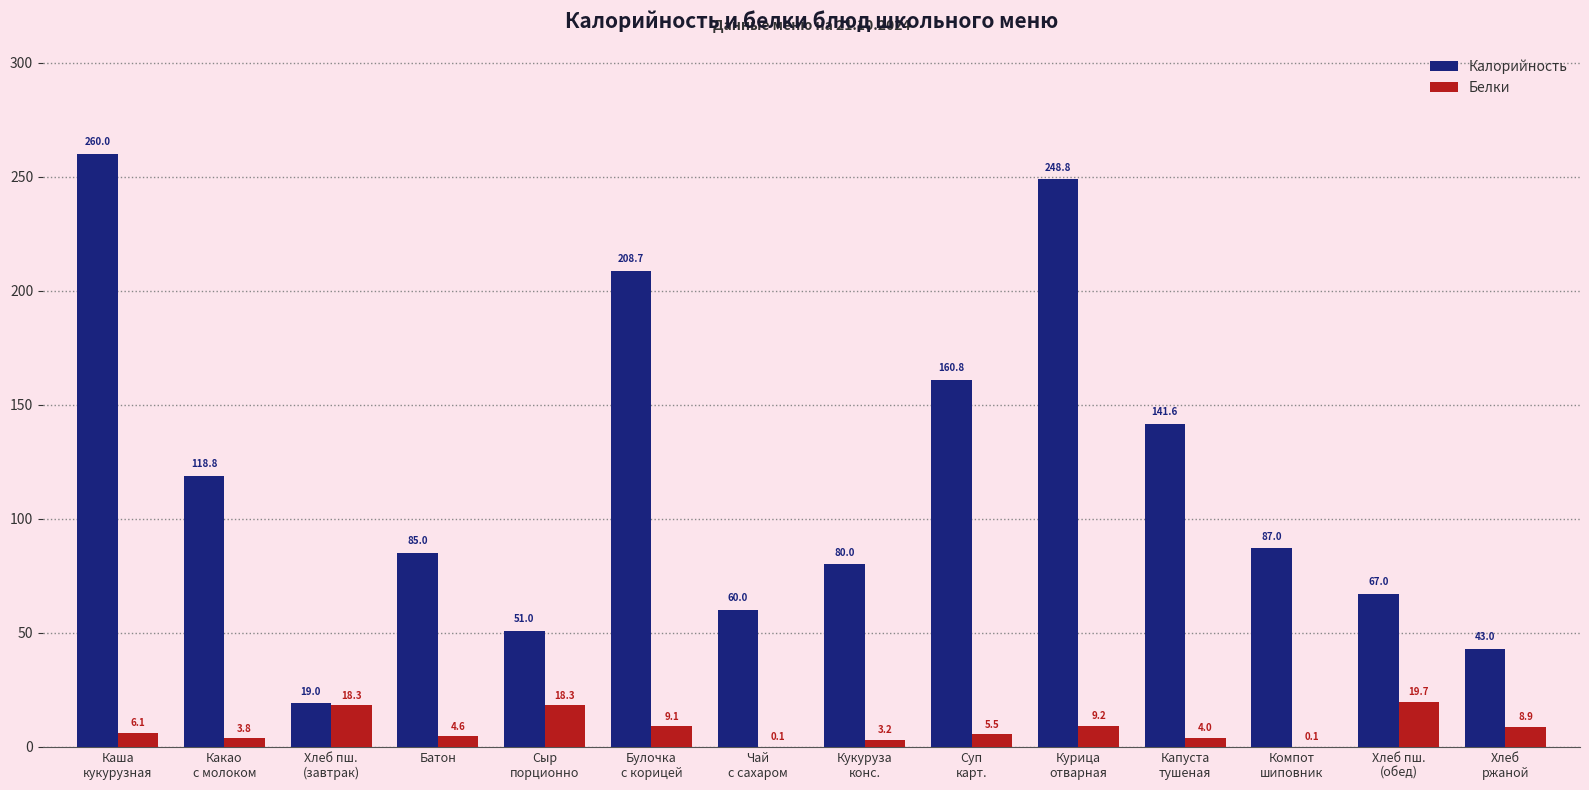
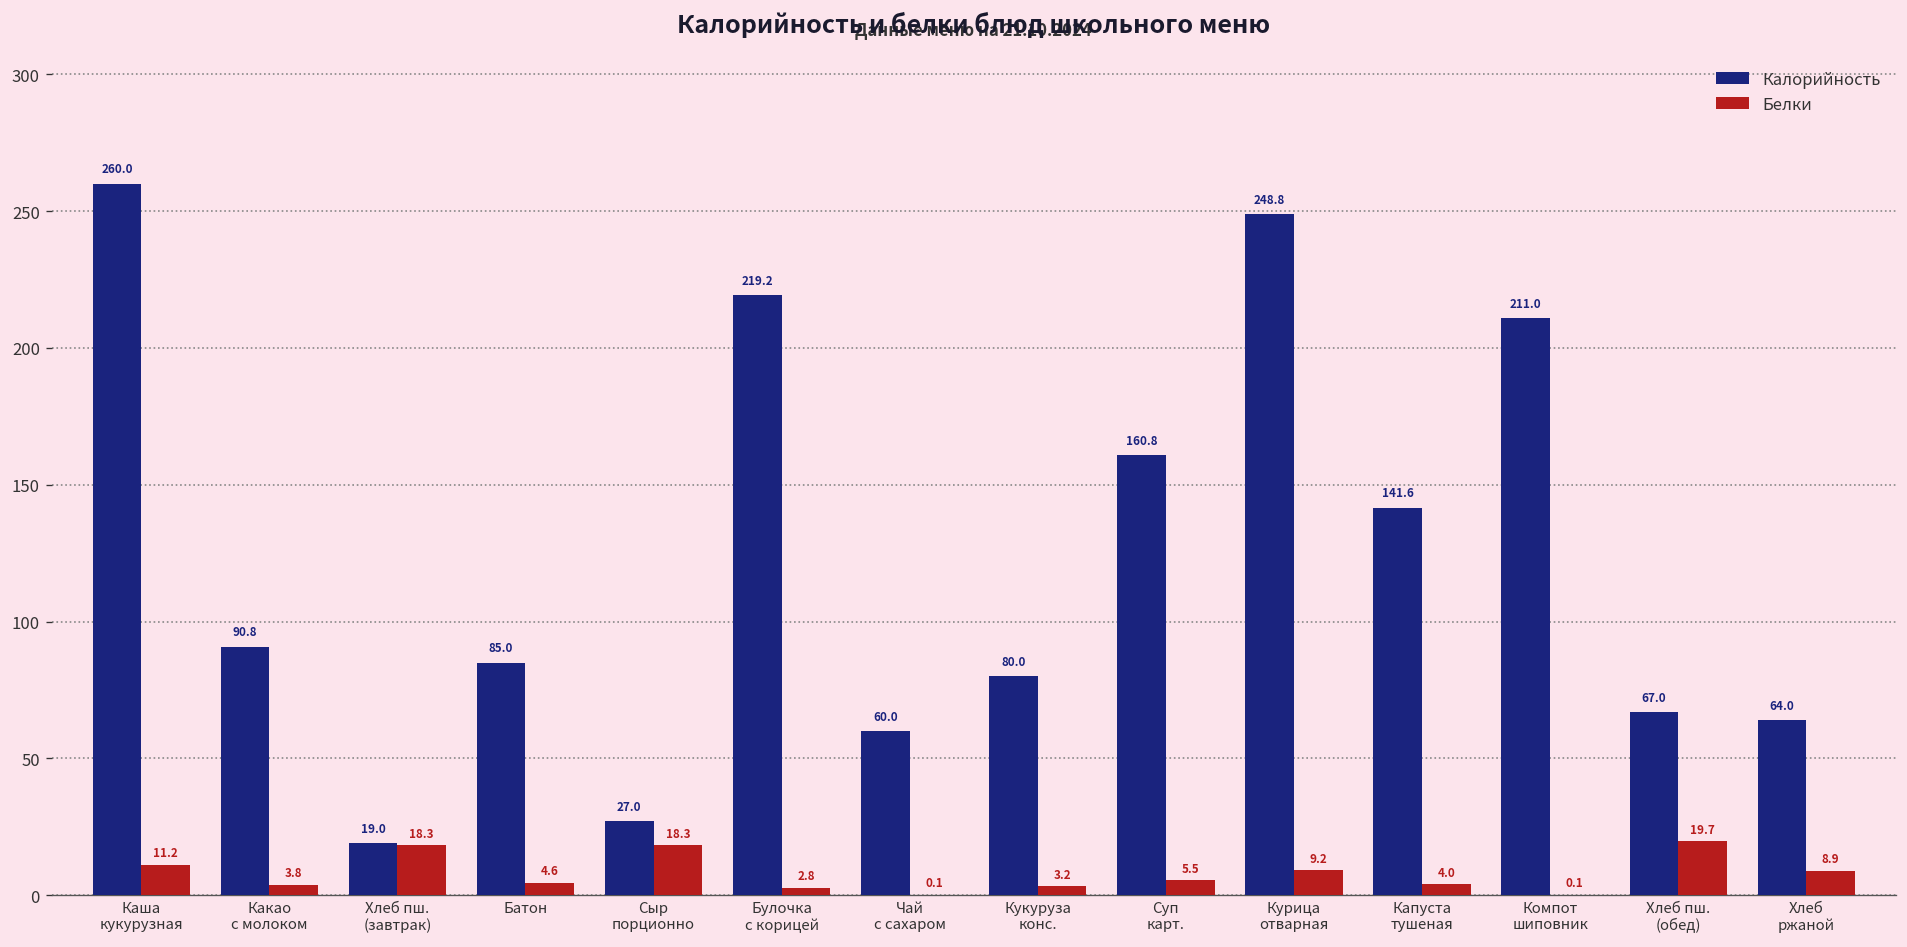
  {
    "Калорийность": {
      "Каша кукурузная": 260.0,
-     "Какао с молоком": 118.8,
+     "Какао с молоком": 90.8,
      "Хлеб пш. (завтрак)": 19.0,
      "Батон": 85.0,
-     "Сыр порционно": 51.0,
-     "Булочка с корицей": 208.7,
+     "Сыр порционно": 27.0,
+     "Булочка с корицей": 219.2,
      "Чай с сахаром": 60.0,
      "Кукуруза конс.": 80.0,
      "Суп карт.": 160.8,
      "Курица отварная": 248.8,
      "Капуста тушеная": 141.6,
-     "Компот шиповник": 87.0,
+     "Компот шиповник": 211.0,
      "Хлеб пш. (обед)": 67.0,
-     "Хлеб ржаной": 43.0
+     "Хлеб ржаной": 64.0
    },
    "Белки": {
-     "Каша кукурузная": 6.1,
+     "Каша кукурузная": 11.2,
      "Какао с молоком": 3.8,
      "Хлеб пш. (завтрак)": 18.3,
      "Батон": 4.6,
      "Сыр порционно": 18.3,
-     "Булочка с корицей": 9.1,
+     "Булочка с корицей": 2.8,
      "Чай с сахаром": 0.1,
      "Кукуруза конс.": 3.2,
      "Суп карт.": 5.5,
      "Курица отварная": 9.2,
      "Капуста тушеная": 4.0,
      "Компот шиповник": 0.1,
      "Хлеб пш. (обед)": 19.7,
      "Хлеб ржаной": 8.9
    }
  }
